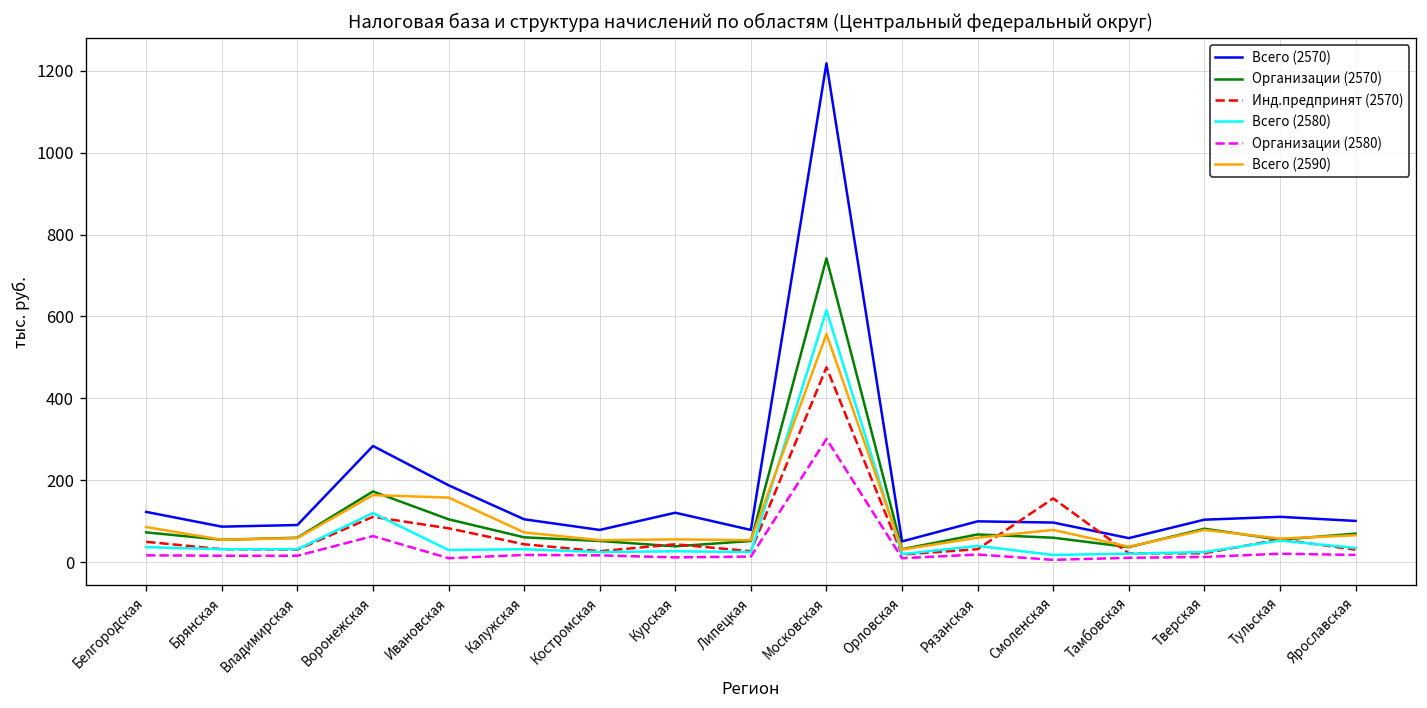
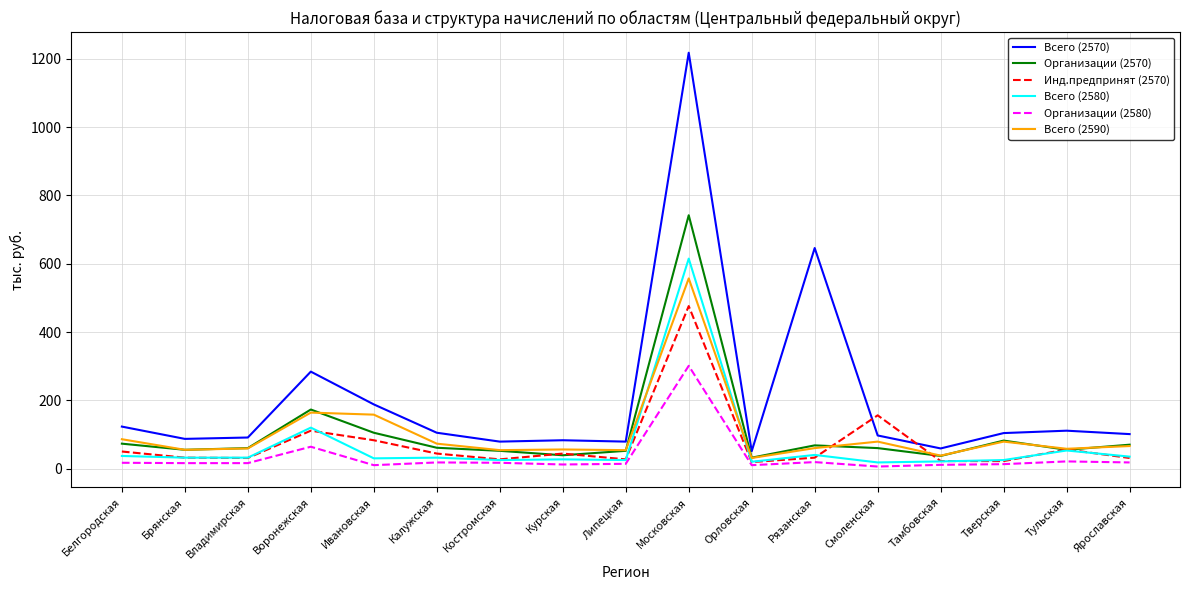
  {
    "Всего (2570)": {
      "Белгородская": 120,
      "Брянская": 90,
      "Владимирская": 90,
      "Воронежская": 280,
      "Ивановская": 190,
      "Калужская": 110,
      "Костромская": 80,
-     "Курская": 120,
+     "Курская": 80,
      "Липецкая": 80,
      "Московская": 1220,
      "Орловская": 50,
-     "Рязанская": 100,
+     "Рязанская": 650,
      "Смоленская": 100,
      "Тамбовская": 60,
      "Тверская": 100,
      "Тульская": 110,
      "Ярославская": 100
    },
    "Организации (2570)": {
      "Белгородская": 70,
      "Воронежская": 170,
      "Ивановская": 110,
      "Калужская": 60,
      "Московская": 740,
      "Рязанская": 70,
      "Смоленская": 60
    },
    "Инд.предпринят (2570)": {
      "Белгородская": 50,
      "Воронежская": 110,
      "Ивановская": 80,
      "Калужская": 40,
      "Московская": 480,
      "Рязанская": 30,
      "Смоленская": 160
    },
    "Всего (2580)": {
      "Белгородская": 40,
      "Воронежская": 120,
      "Ивановская": 30,
      "Калужская": 30,
      "Курская": 30,
      "Московская": 620,
      "Рязанская": 40,
      "Смоленская": 20
    },
    "Организации (2580)": {
      "Белгородская": 20,
      "Брянская": 20,
      "Владимирская": 20,
      "Воронежская": 60,
      "Ивановская": 10,
      "Калужская": 20,
      "Костромская": 20,
      "Курская": 10,
      "Липецкая": 10,
      "Московская": 300,
      "Орловская": 10,
      "Рязанская": 20,
      "Смоленская": 10,
      "Тамбовская": 10,
      "Тверская": 10,
      "Тульская": 20,
      "Ярославская": 20
    },
    "Всего (2590)": {
      "Белгородская": 90,
      "Воронежская": 160,
      "Ивановская": 160,
      "Калужская": 70,
      "Курская": 60,
      "Московская": 560,
      "Рязанская": 60,
      "Смоленская": 80
    }
  }
